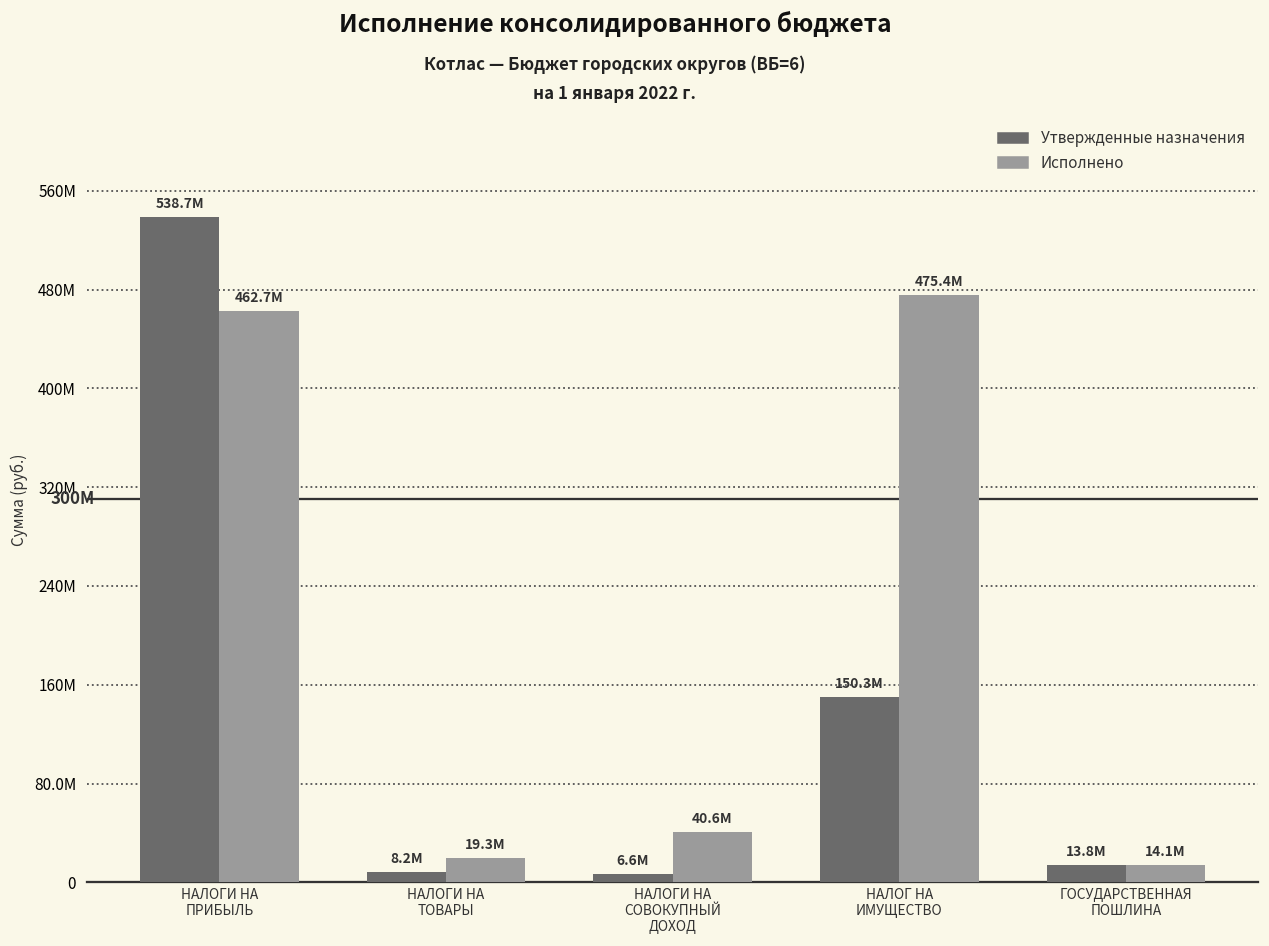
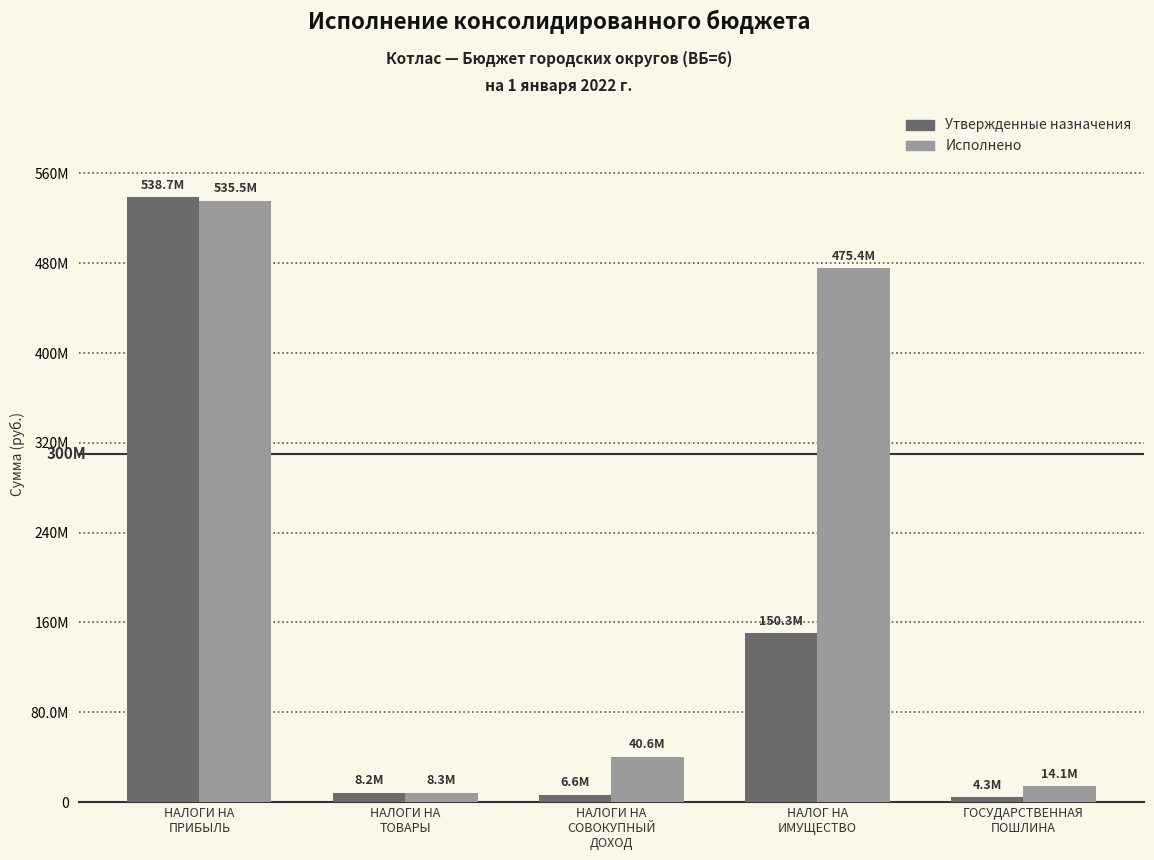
  {
    "Утвержденные назначения": {
-     "ГОСУДАРСТВЕННАЯ ПОШЛИНА": "13.8М"
+     "ГОСУДАРСТВЕННАЯ ПОШЛИНА": "4.3М"
    },
    "Исполнено": {
-     "НАЛОГИ НА ПРИБЫЛЬ": "462.7М",
-     "НАЛОГИ НА ТОВАРЫ": "19.3М"
+     "НАЛОГИ НА ПРИБЫЛЬ": "535.5М",
+     "НАЛОГИ НА ТОВАРЫ": "8.3М"
    }
  }
